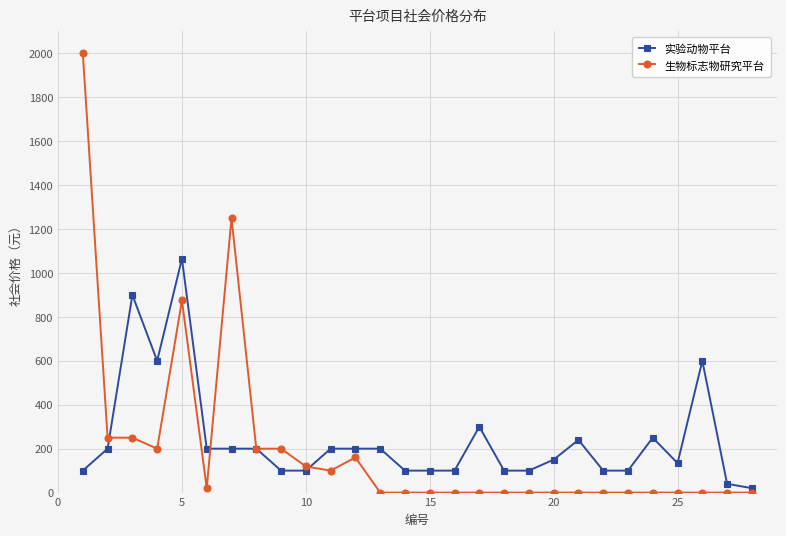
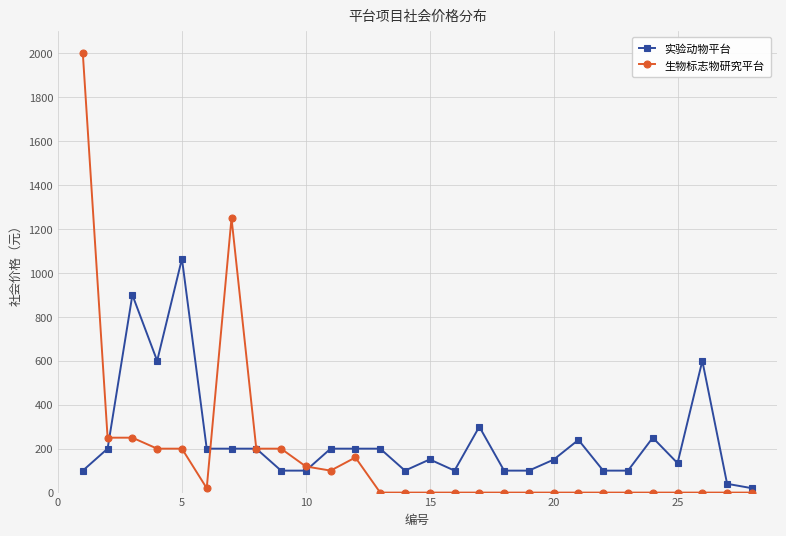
  {
    "实验动物平台": {
      "5": 1070,
      "10": 100,
-     "15": 100,
+     "15": 150,
      "20": 150,
      "25": 130
    },
    "生物标志物研究平台": {
-     "5": 880,
+     "5": 200,
      "10": 120,
      "15": 0,
      "20": 0,
      "25": 0
    }
  }
